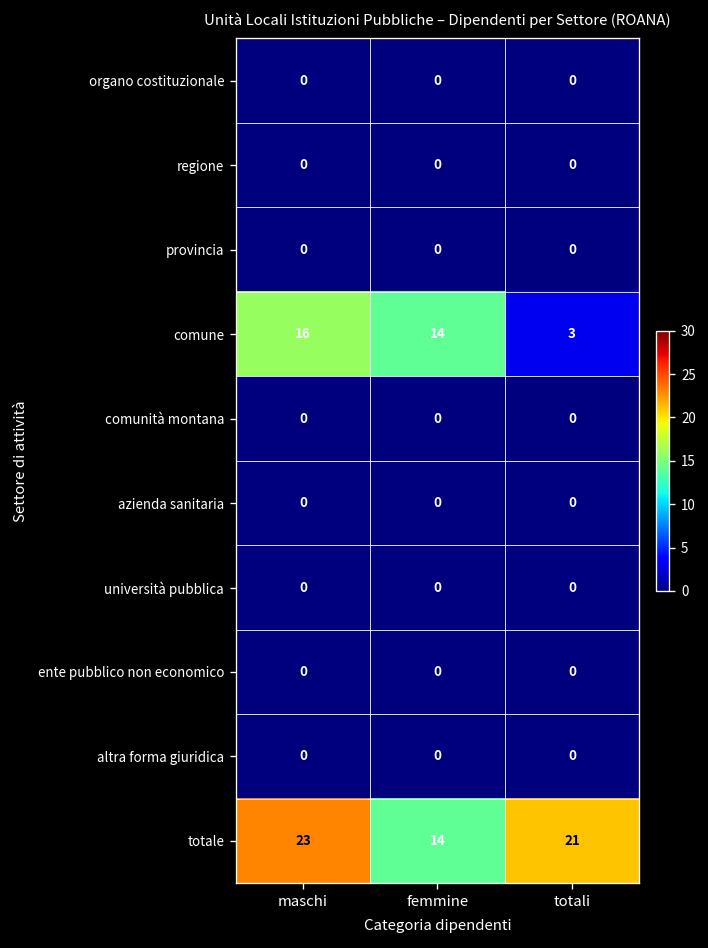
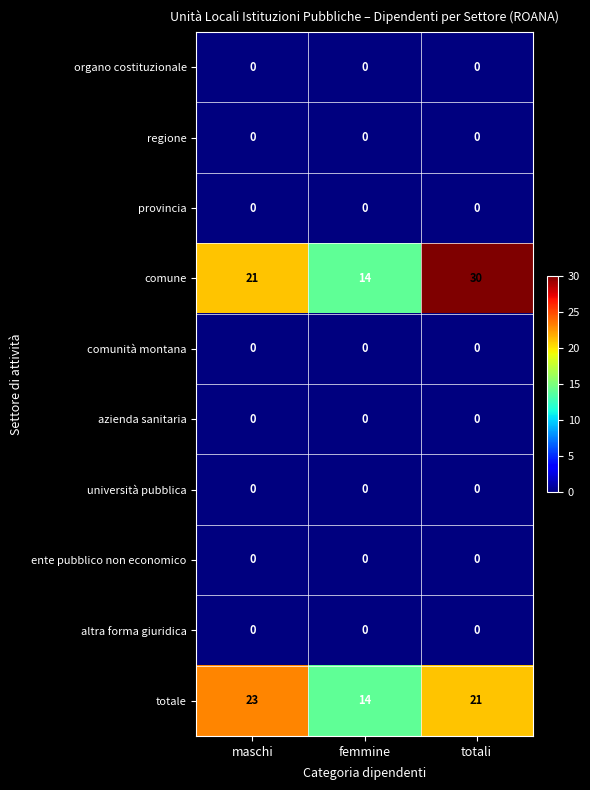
  {
    "organo costituzionale": {
      "maschi": 0,
      "femmine": 0,
      "totali": 0
    },
    "regione": {
      "maschi": 0,
      "femmine": 0,
      "totali": 0
    },
    "provincia": {
      "maschi": 0,
      "femmine": 0,
      "totali": 0
    },
    "comune": {
-     "maschi": 16,
+     "maschi": 21,
      "femmine": 14,
-     "totali": 3
+     "totali": 30
    },
    "comunità montana": {
      "maschi": 0,
      "femmine": 0,
      "totali": 0
    },
    "azienda sanitaria": {
      "maschi": 0,
      "femmine": 0,
      "totali": 0
    },
    "università pubblica": {
      "maschi": 0,
      "femmine": 0,
      "totali": 0
    },
    "ente pubblico non economico": {
      "maschi": 0,
      "femmine": 0,
      "totali": 0
    },
    "altra forma giuridica": {
      "maschi": 0,
      "femmine": 0,
      "totali": 0
    },
    "totale": {
      "maschi": 23,
      "femmine": 14,
      "totali": 21
    }
  }
